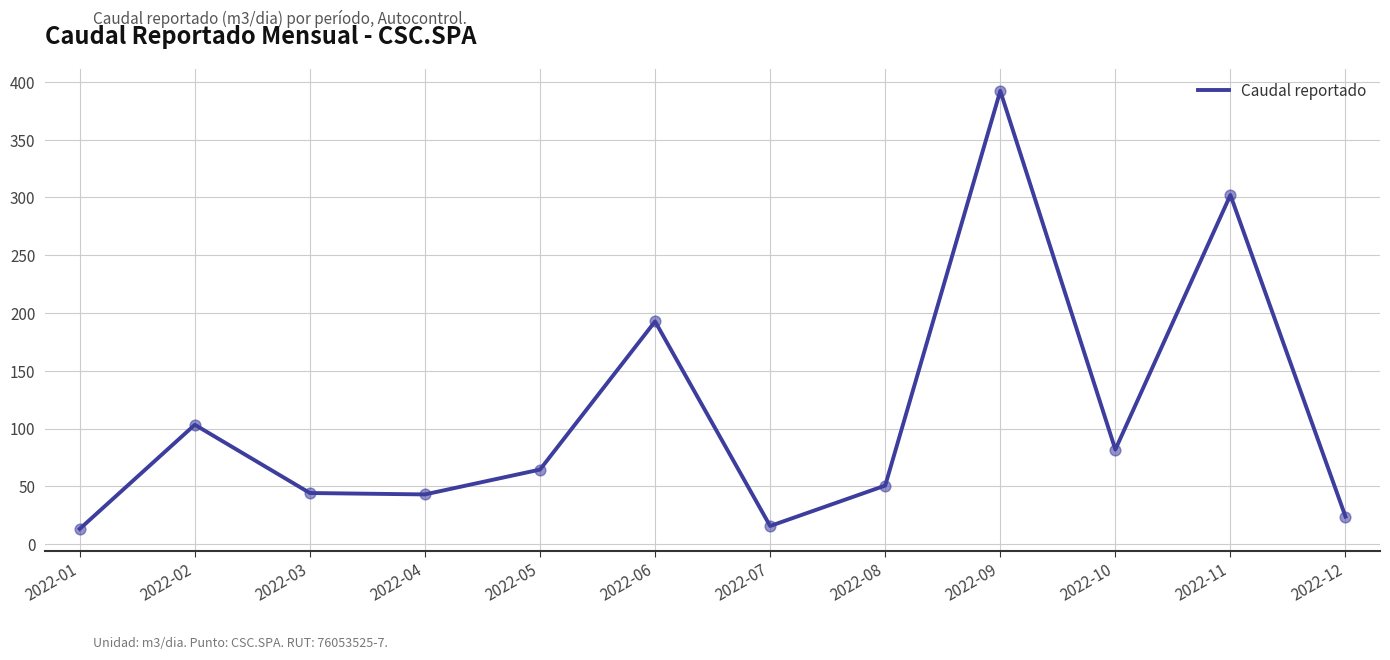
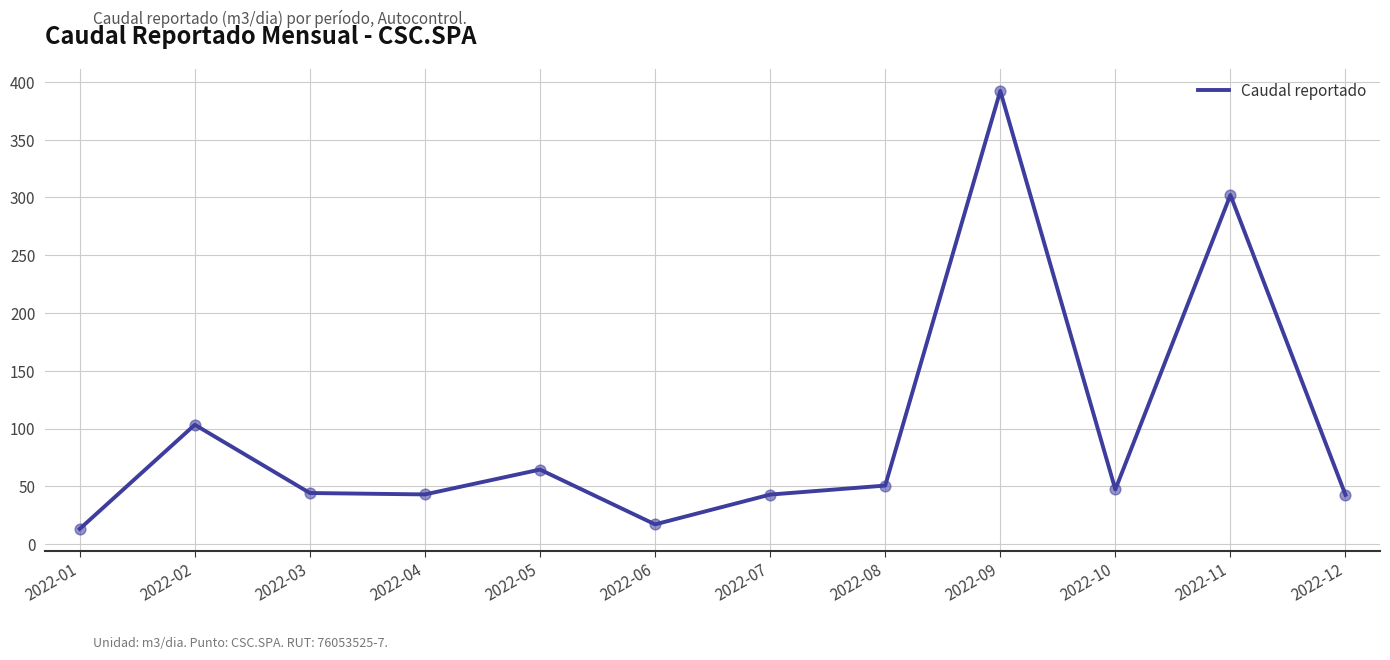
  {
    "2022-01": 13,
    "2022-02": 103,
    "2022-03": 44,
    "2022-04": 43,
    "2022-05": 65,
-   "2022-06": 193,
-   "2022-07": 16,
+   "2022-06": 17,
+   "2022-07": 43,
    "2022-08": 51,
    "2022-09": 392,
-   "2022-10": 82,
+   "2022-10": 47,
    "2022-11": 302,
-   "2022-12": 24
+   "2022-12": 43
  }
